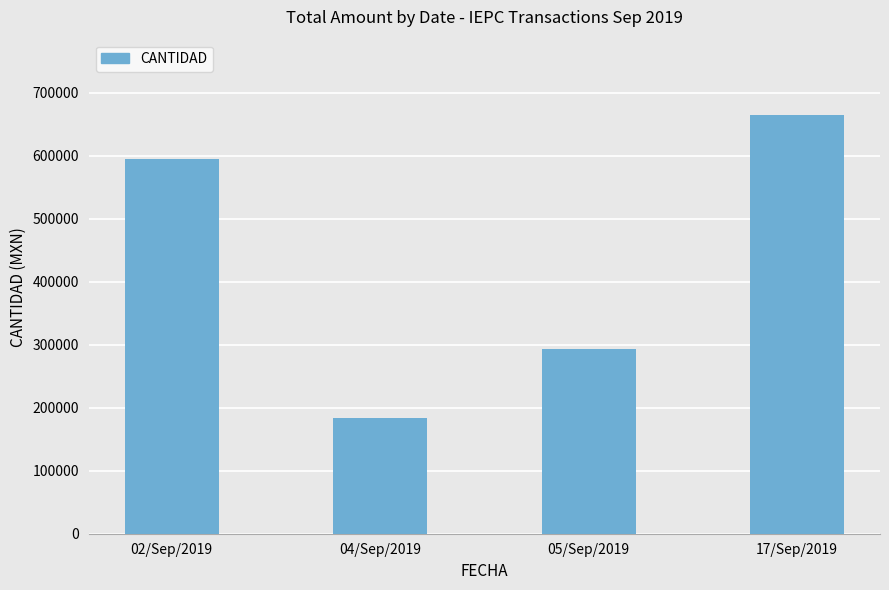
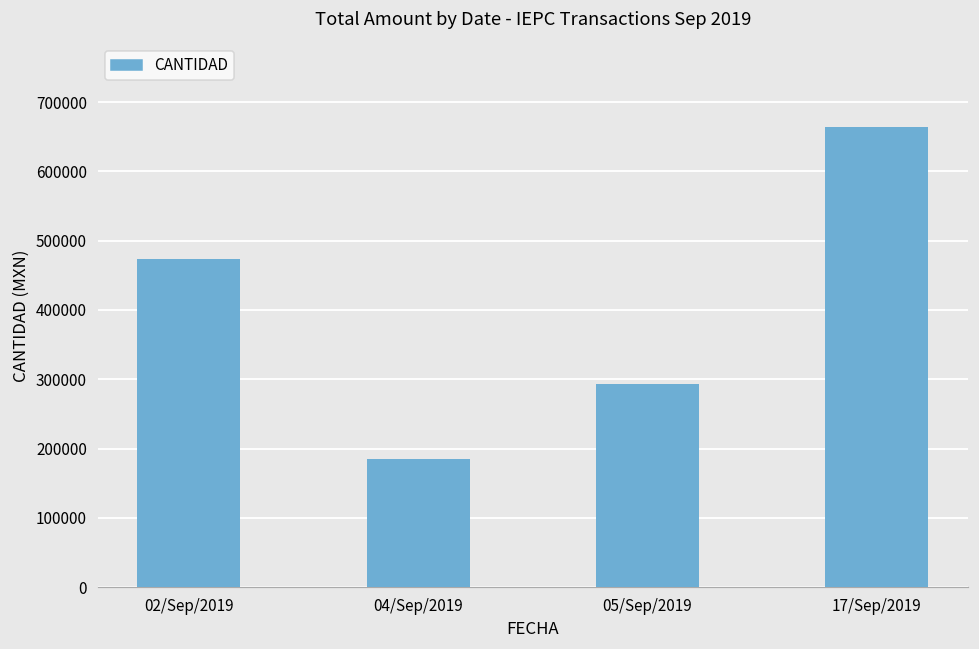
  {
-   "02/Sep/2019": 600000,
+   "02/Sep/2019": 470000,
    "04/Sep/2019": 180000,
    "05/Sep/2019": 290000,
    "17/Sep/2019": 660000
  }
